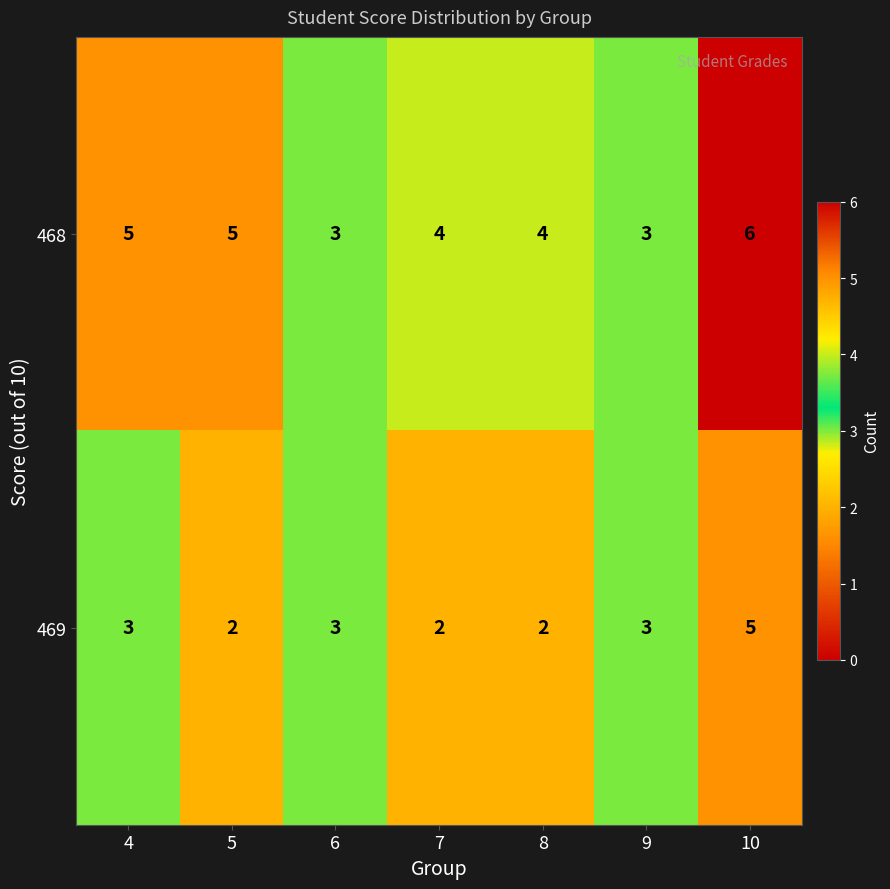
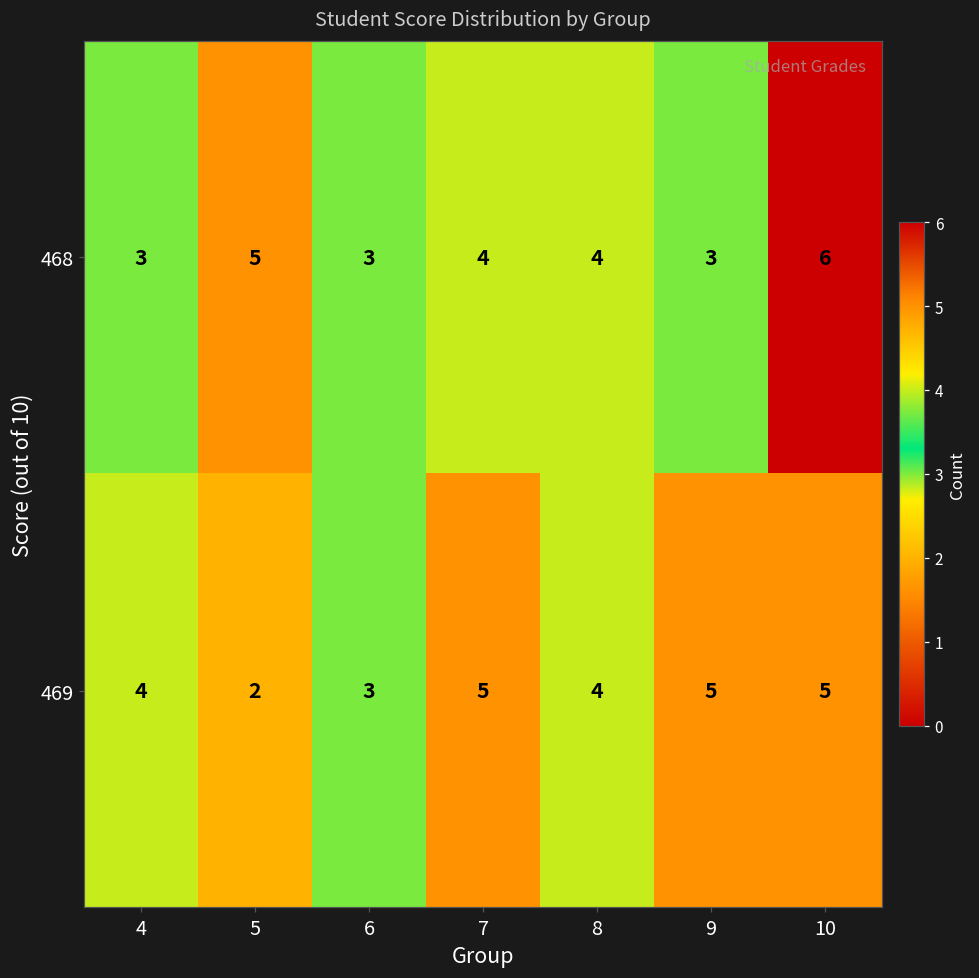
  {
    "468": {
-     "4": 5,
+     "4": 3,
      "5": 5,
      "6": 3,
      "7": 4,
      "8": 4,
      "9": 3
    },
    "469": {
-     "4": 3,
+     "4": 4,
      "5": 2,
      "6": 3,
-     "7": 2,
-     "8": 2,
-     "9": 3,
+     "7": 5,
+     "8": 4,
+     "9": 5,
      "10": 5
    }
  }
